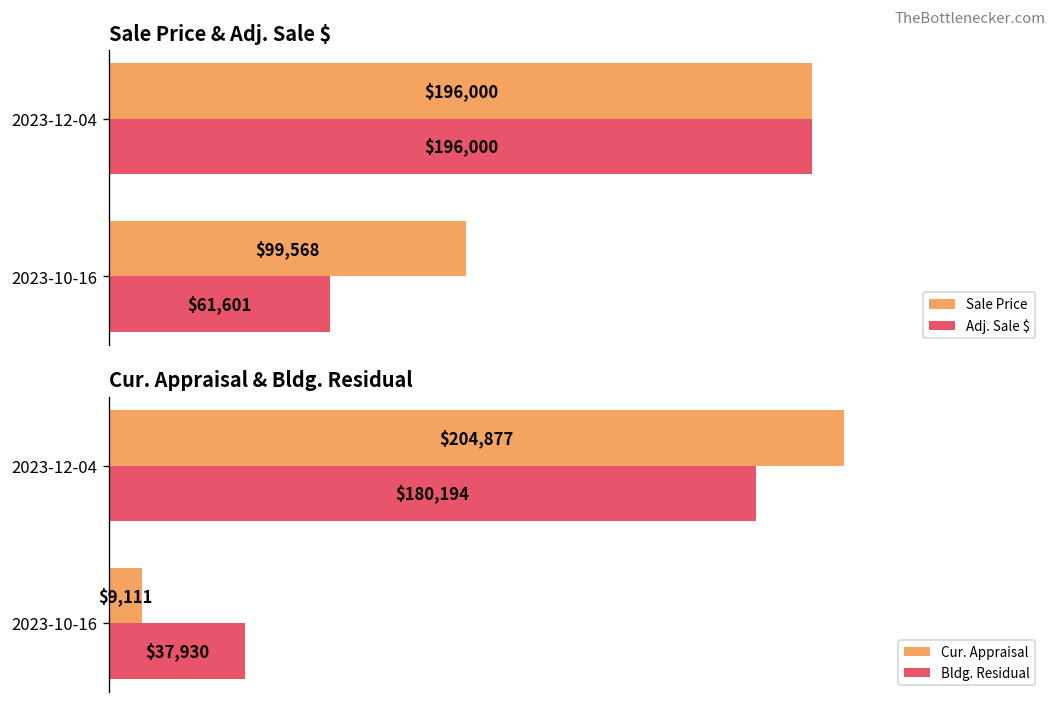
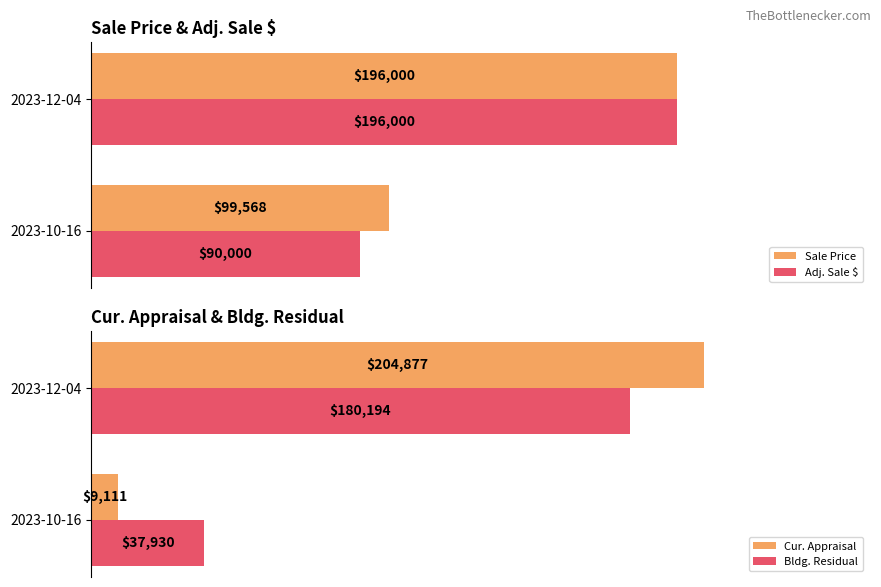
  {
    "Sale Price & Adj. Sale $": {
      "Sale Price": {
        "2023-12-04": "$196,000",
        "2023-10-16": "$99,568"
      },
      "Adj. Sale $": {
        "2023-12-04": "$196,000",
-       "2023-10-16": "$61,601"
+       "2023-10-16": "$90,000"
      }
    },
    "Cur. Appraisal & Bldg. Residual": {
      "Cur. Appraisal": {
        "2023-12-04": "$204,877",
        "2023-10-16": "$9,111"
      },
      "Bldg. Residual": {
        "2023-12-04": "$180,194",
        "2023-10-16": "$37,930"
      }
    }
  }
